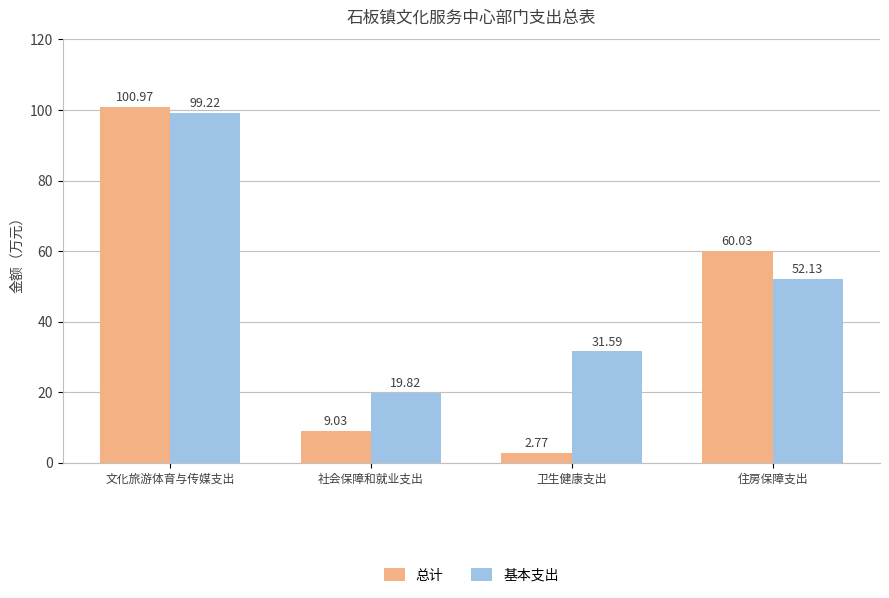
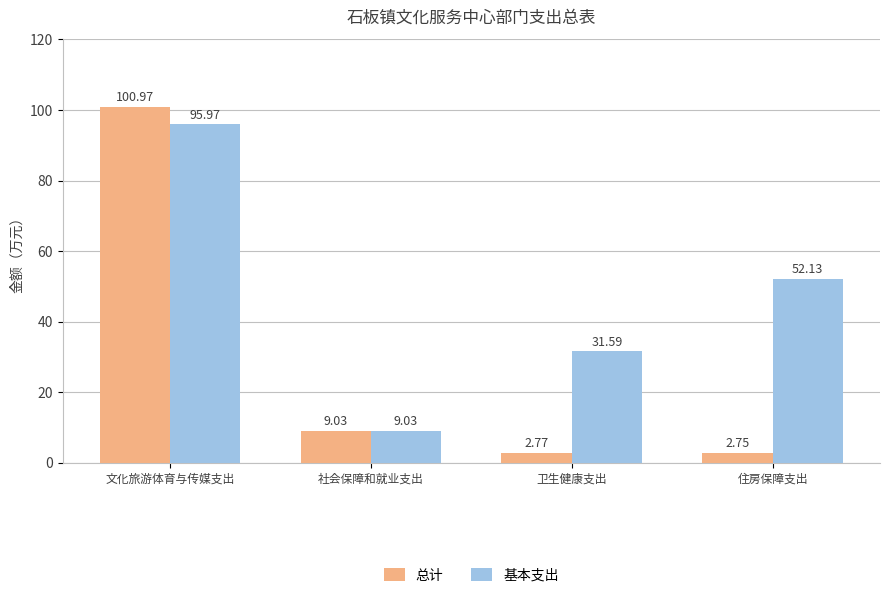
  {
    "总计": {
      "文化旅游体育与传媒支出": 100.97,
      "社会保障和就业支出": 9.03,
      "卫生健康支出": 2.77,
-     "住房保障支出": 60.03
+     "住房保障支出": 2.75
    },
    "基本支出": {
-     "文化旅游体育与传媒支出": 99.22,
-     "社会保障和就业支出": 19.82,
+     "文化旅游体育与传媒支出": 95.97,
+     "社会保障和就业支出": 9.03,
      "卫生健康支出": 31.59,
      "住房保障支出": 52.13
    }
  }
